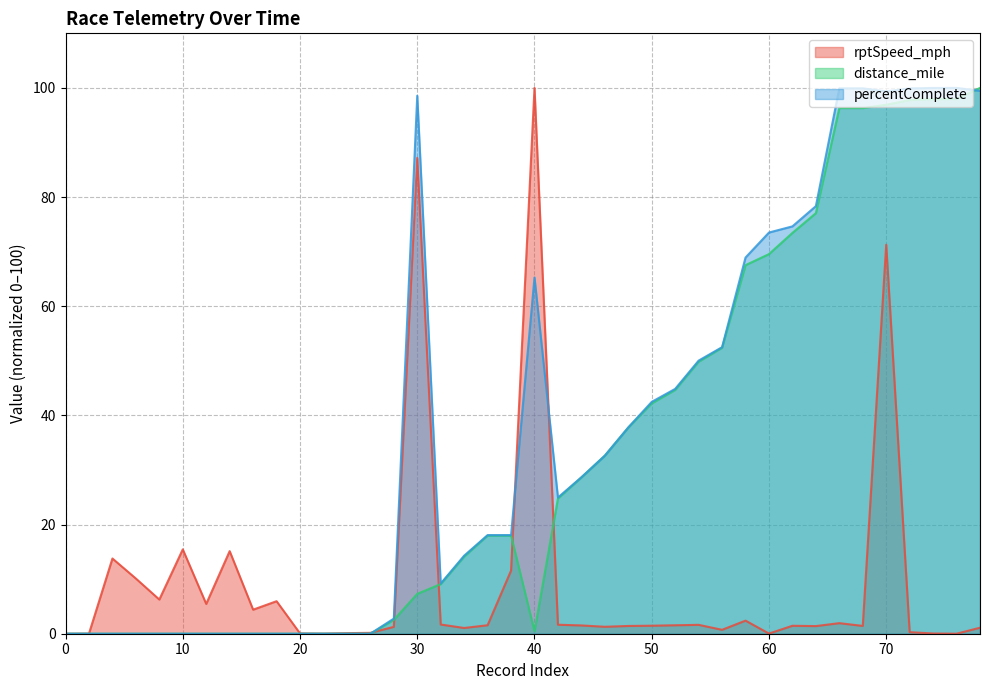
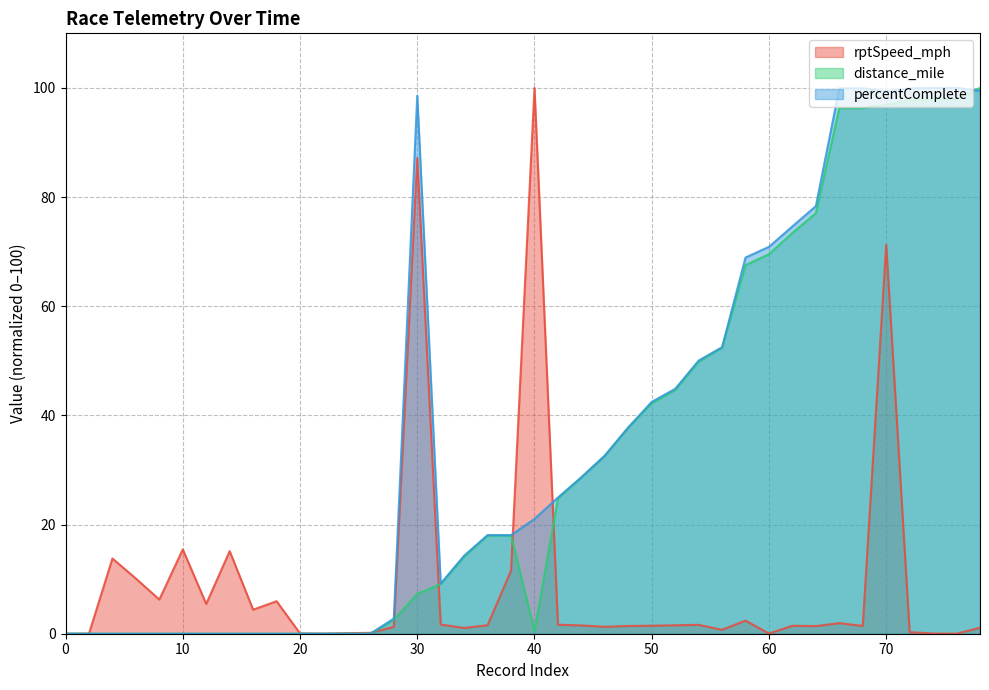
  {
    "rptSpeed_mph": {
      "10": 15,
      "30": 87,
      "40": 100,
      "50": 1,
      "60": 0,
      "70": 71
    },
    "distance_mile": {
      "30": 7,
      "40": 0,
      "60": 70
    },
    "percentComplete": {
      "30": 99,
-     "40": 65,
-     "60": 74
+     "40": 21,
+     "60": 71
    }
  }
